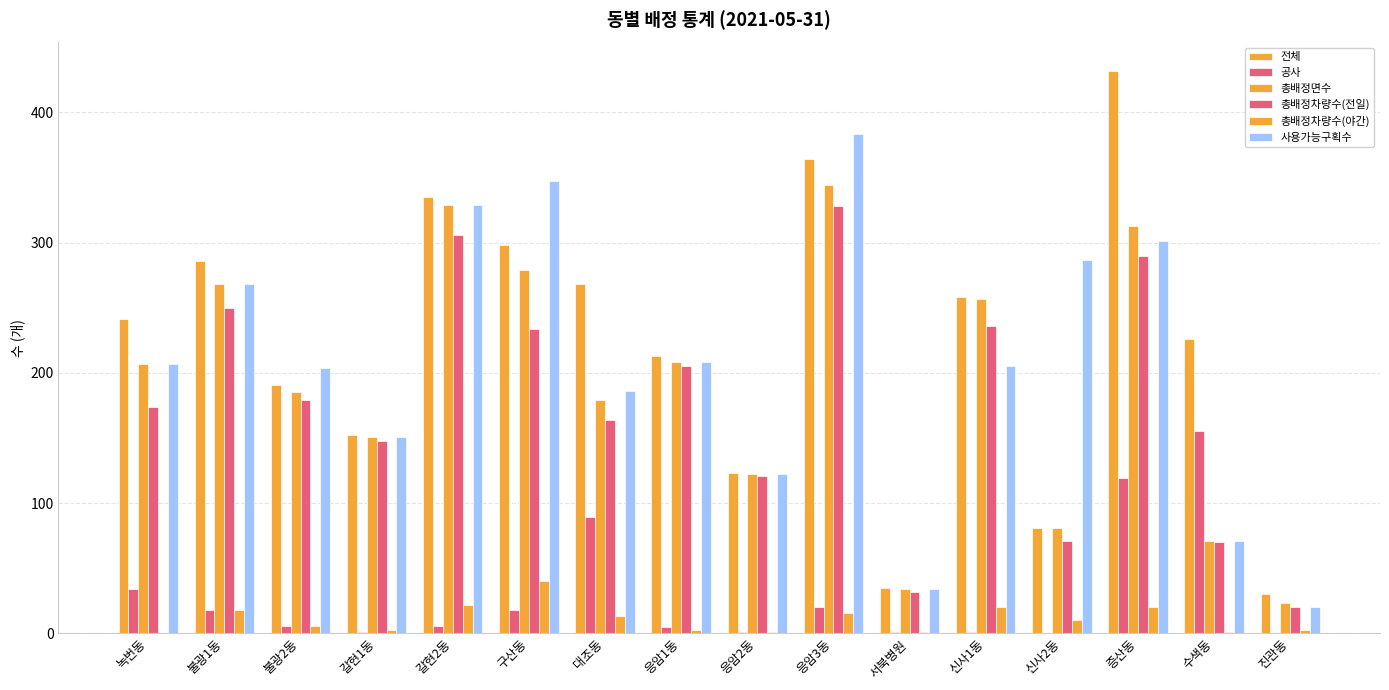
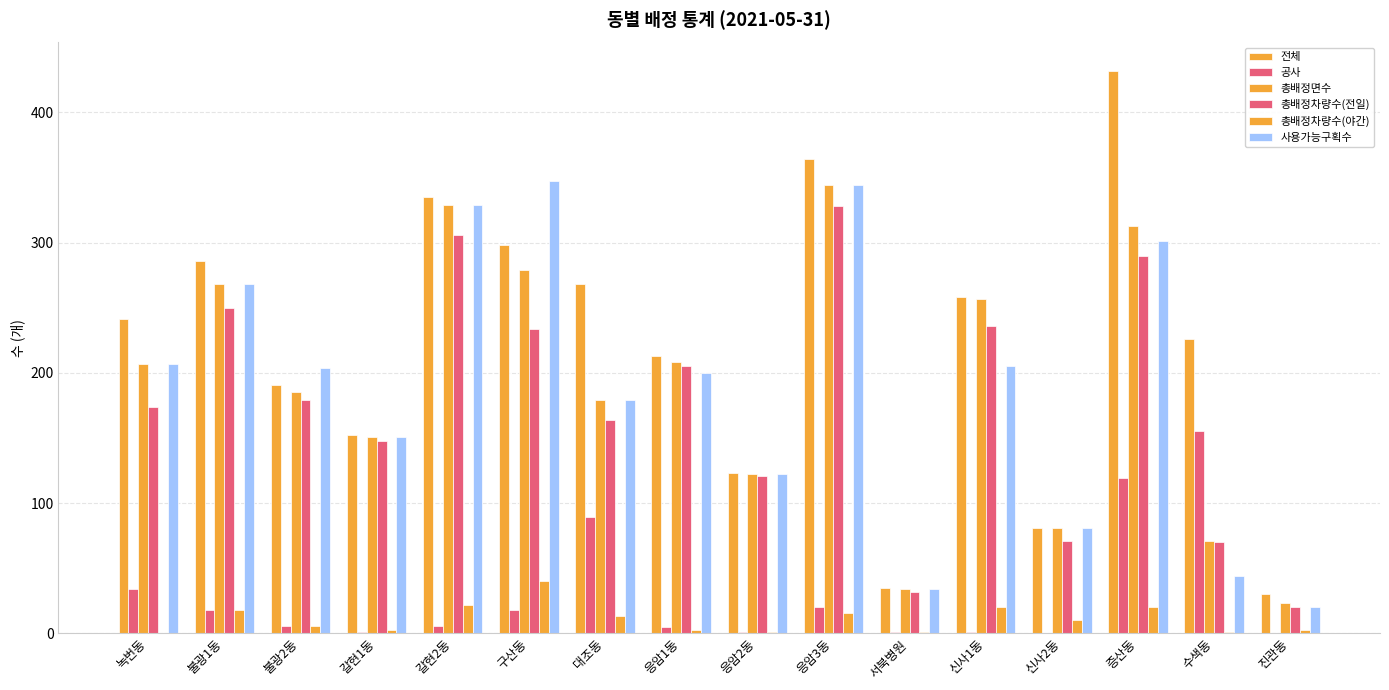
  {
    "사용가능구획수": {
      "녹번동": 207,
      "불광1동": 268,
      "불광2동": 204,
      "갈현1동": 151,
      "갈현2동": 329,
      "구산동": 347,
-     "대조동": 186,
-     "응암1동": 208,
+     "대조동": 179,
+     "응암1동": 200,
      "응암2동": 122,
-     "응암3동": 383,
+     "응암3동": 344,
      "서북병원": 34,
      "신사1동": 205,
-     "신사2동": 287,
+     "신사2동": 81,
      "증산동": 301,
-     "수색동": 71,
+     "수색동": 44,
      "진관동": 20
    }
  }
